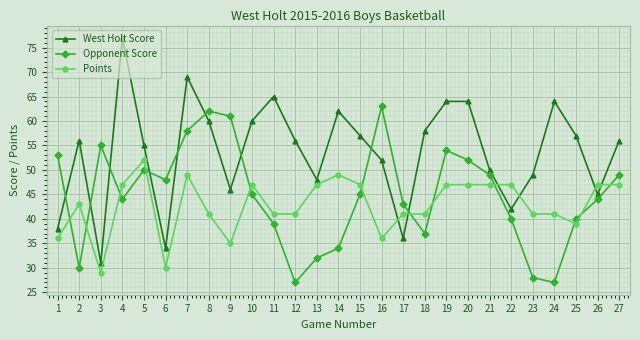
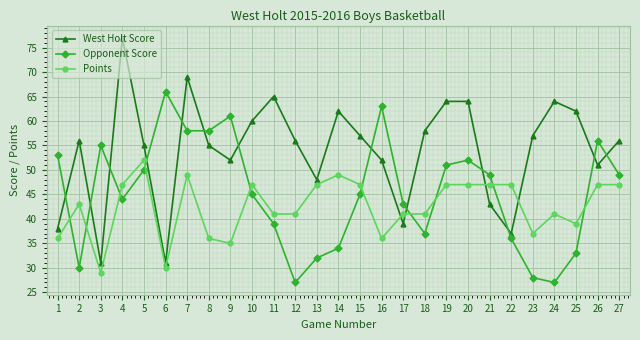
  {
    "West Holt Score": {
      "1": 38,
      "2": 56,
      "3": 31,
      "5": 55,
-     "6": 34,
+     "6": 31,
      "7": 69,
-     "8": 60,
-     "9": 46,
+     "8": 55,
+     "9": 52,
      "10": 60,
      "11": 65,
      "12": 56,
      "13": 48,
      "14": 62,
      "15": 57,
      "16": 52,
-     "17": 36,
+     "17": 39,
      "18": 58,
      "19": 64,
      "20": 64,
-     "21": 50,
-     "22": 42,
-     "23": 49,
+     "21": 43,
+     "22": 37,
+     "23": 57,
      "24": 64,
-     "25": 57,
-     "26": 45,
+     "25": 62,
+     "26": 51,
      "27": 56
    },
    "Opponent Score": {
      "1": 53,
      "2": 30,
      "3": 55,
      "4": 44,
      "5": 50,
-     "6": 48,
+     "6": 66,
      "7": 58,
-     "8": 62,
+     "8": 58,
      "9": 61,
      "10": 45,
      "11": 39,
      "12": 27,
      "13": 32,
      "14": 34,
      "15": 45,
      "16": 63,
      "17": 43,
      "18": 37,
-     "19": 54,
+     "19": 51,
      "20": 52,
      "21": 49,
-     "22": 40,
+     "22": 36,
      "23": 28,
      "24": 27,
-     "25": 40,
-     "26": 44,
+     "25": 33,
+     "26": 56,
      "27": 49
    },
    "Points": {
      "1": 36,
      "2": 43,
      "3": 29,
      "4": 47,
      "5": 52,
      "6": 30,
      "7": 49,
-     "8": 41,
+     "8": 36,
      "9": 35,
      "10": 47,
      "11": 41,
      "12": 41,
      "13": 47,
      "14": 49,
      "15": 47,
      "16": 36,
      "17": 41,
      "18": 41,
      "19": 47,
      "20": 47,
      "21": 47,
      "22": 47,
-     "23": 41,
+     "23": 37,
      "24": 41,
      "25": 39,
      "26": 47,
      "27": 47
    }
  }
